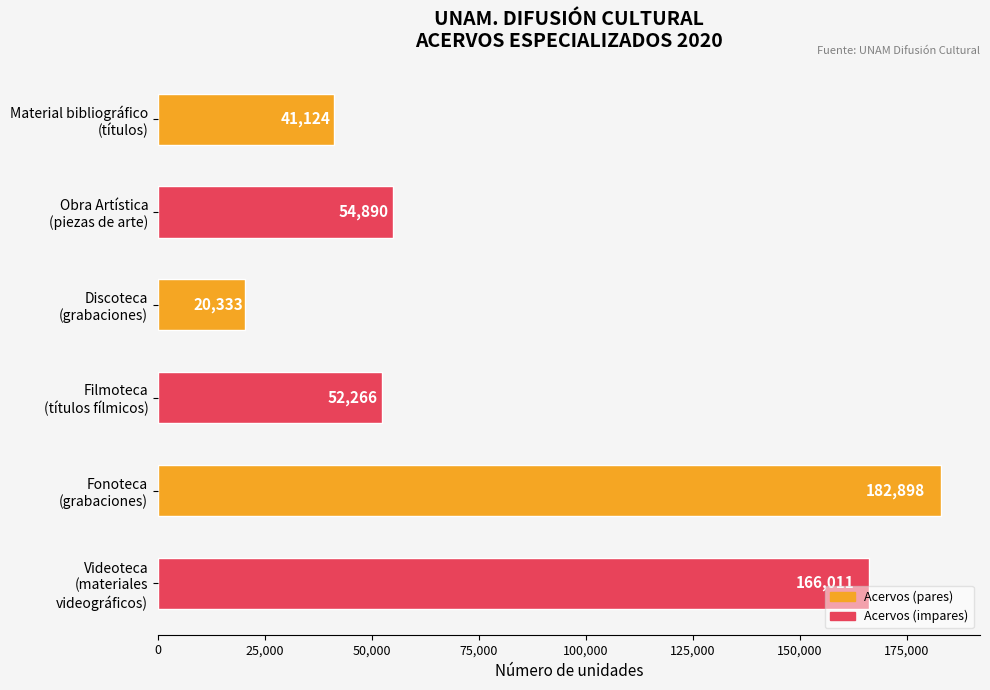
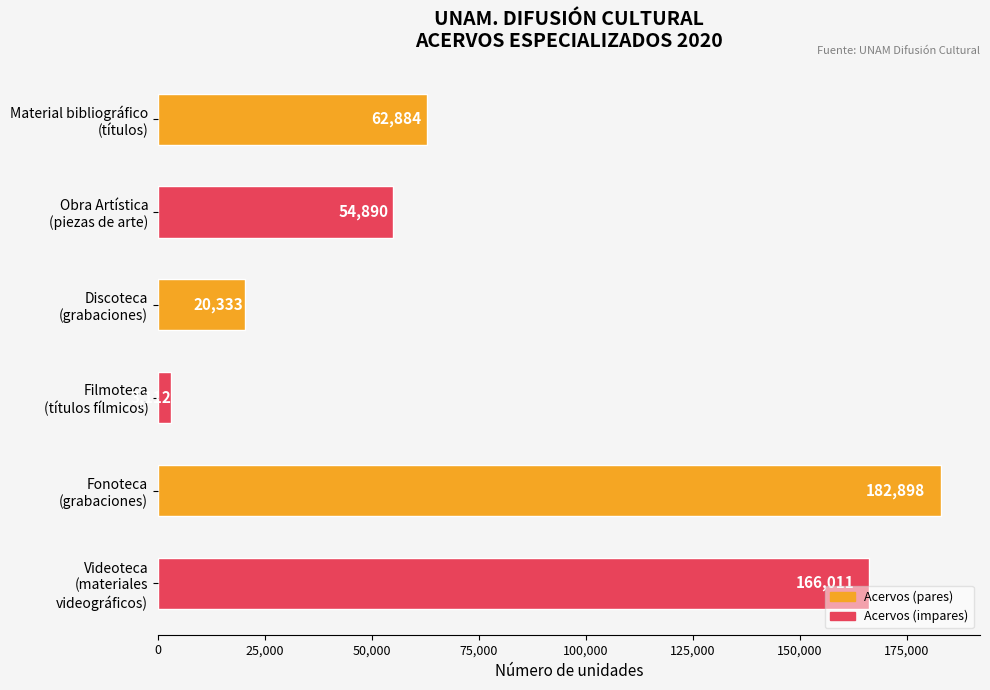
  {
-   "Material bibliográfico (títulos)": "41,124",
+   "Material bibliográfico (títulos)": "62,884",
    "Obra Artística (piezas de arte)": "54,890",
    "Discoteca (grabaciones)": "20,333",
-   "Filmoteca (títulos fílmicos)": "52,000",
+   "Filmoteca (títulos fílmicos)": "3,000",
    "Fonoteca (grabaciones)": "182,898"
  }
